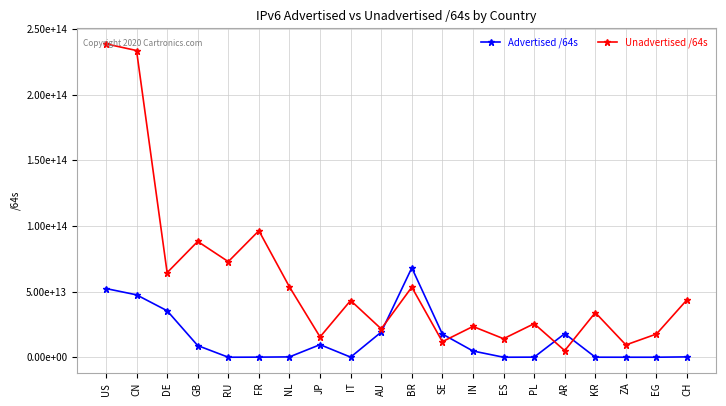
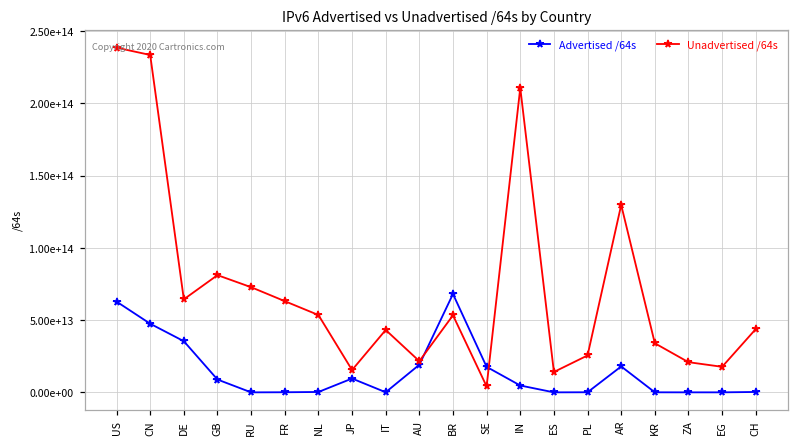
  {
    "Advertised /64s": {
-     "US": 52000000000000,
+     "US": 63000000000000,
      "CN": 48000000000000,
      "DE": 35000000000000,
      "GB": 9000000000000,
      "RU": 0,
      "FR": 0,
      "NL": 0,
      "JP": 10000000000000,
      "IT": 0,
      "AU": 19000000000000,
      "BR": 68000000000000,
      "SE": 18000000000000,
      "IN": 5000000000000,
      "ES": 0,
      "PL": 0,
      "AR": 18000000000000,
      "KR": 0,
      "ZA": 0,
      "EG": 0,
      "CH": 0
    },
    "Unadvertised /64s": {
      "CN": 234000000000000,
      "DE": 64000000000000,
-     "GB": 88000000000000,
+     "GB": 81000000000000,
      "RU": 73000000000000,
-     "FR": 96000000000000,
+     "FR": 63000000000000,
      "NL": 54000000000000,
      "JP": 15000000000000,
      "IT": 43000000000000,
      "AU": 22000000000000,
      "BR": 53000000000000,
-     "SE": 12000000000000,
-     "IN": 23000000000000,
+     "SE": 4000000000000,
+     "IN": 211000000000000,
      "ES": 14000000000000,
      "PL": 26000000000000,
-     "AR": 5000000000000,
+     "AR": 130000000000000,
      "KR": 34000000000000,
-     "ZA": 9000000000000,
+     "ZA": 21000000000000,
      "EG": 18000000000000,
      "CH": 44000000000000
    }
  }
